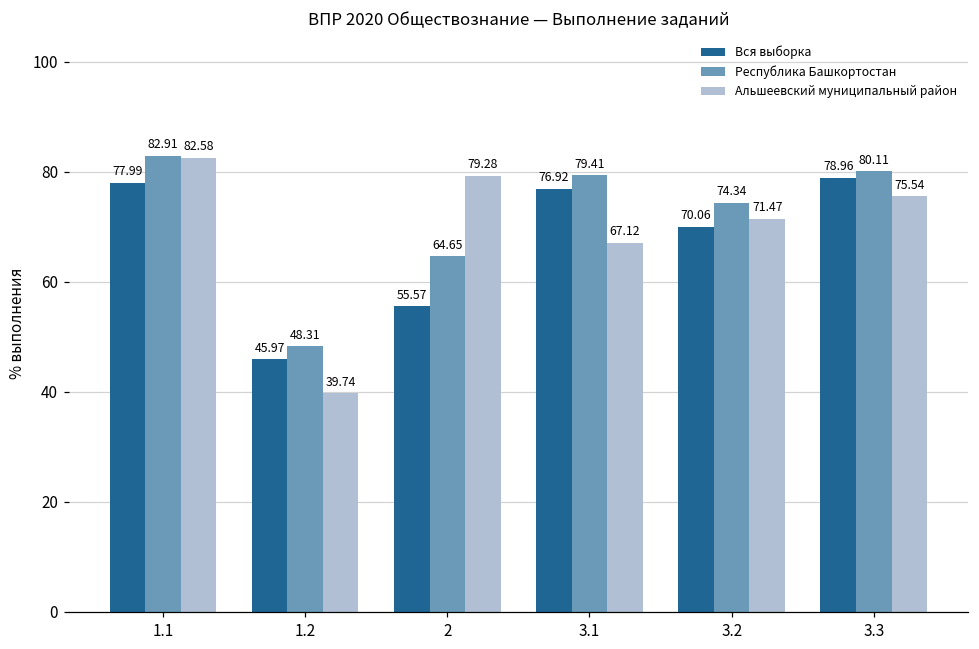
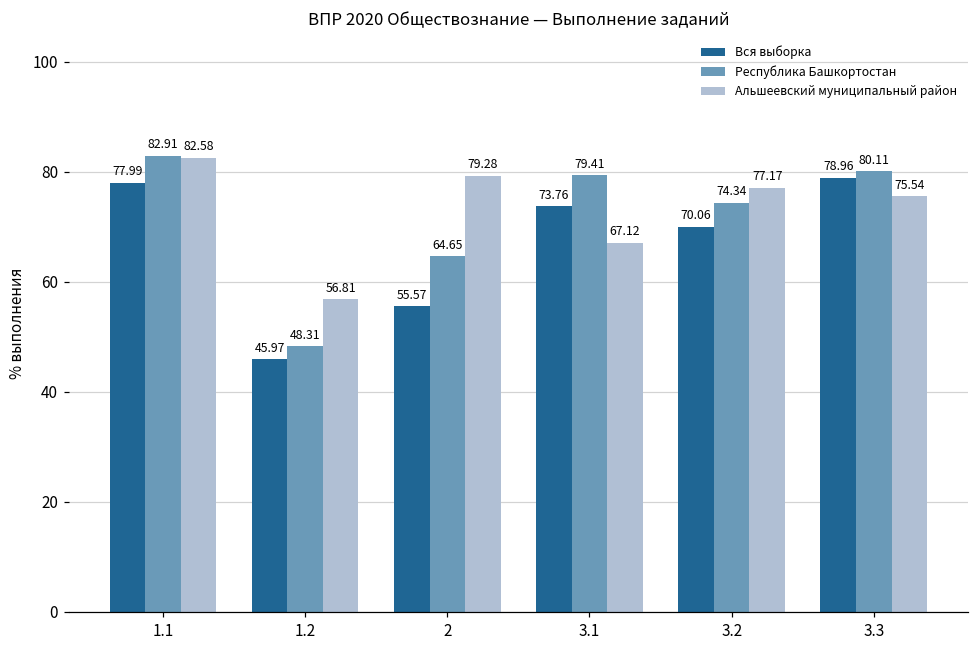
  {
    "Вся выборка": {
      "1.1": 77.99,
      "1.2": 45.97,
      "2": 55.57,
-     "3.1": 76.92,
+     "3.1": 73.76,
      "3.2": 70.06,
      "3.3": 78.96
    },
    "Республика Башкортостан": {
      "1.1": 82.91,
      "1.2": 48.31,
      "2": 64.65,
      "3.1": 79.41,
      "3.2": 74.34,
      "3.3": 80.11
    },
    "Альшеевский муниципальный район": {
      "1.1": 82.58,
-     "1.2": 39.74,
+     "1.2": 56.81,
      "2": 79.28,
      "3.1": 67.12,
-     "3.2": 71.47,
+     "3.2": 77.17,
      "3.3": 75.54
    }
  }
